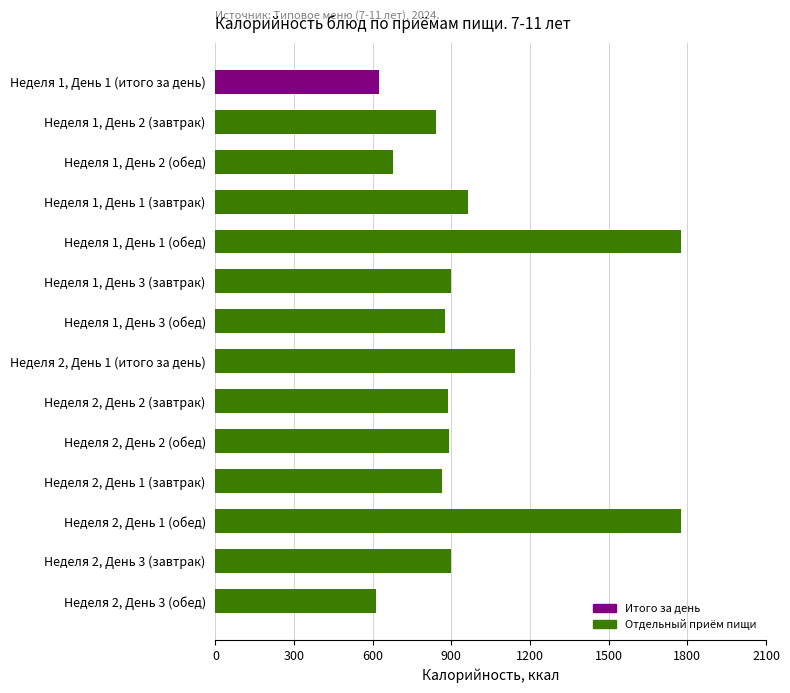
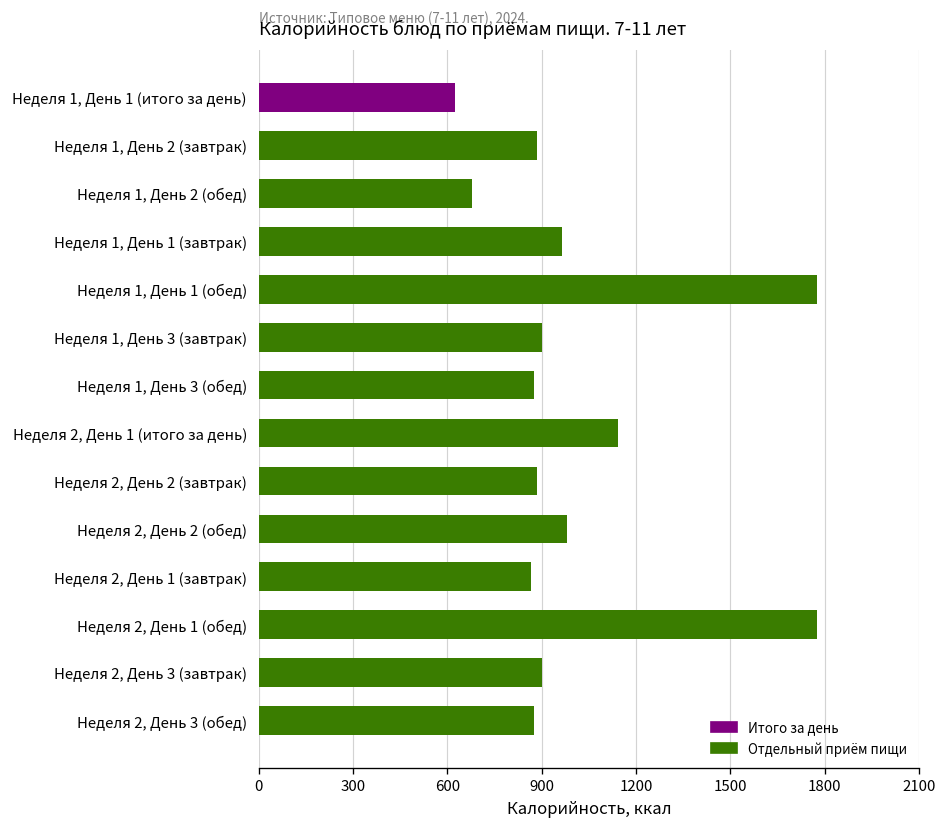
  {
    "Неделя 1, День 1 (итого за день)": 620,
-   "Неделя 1, День 2 (завтрак)": 840,
+   "Неделя 1, День 2 (завтрак)": 890,
    "Неделя 1, День 2 (обед)": 680,
    "Неделя 1, День 1 (завтрак)": 960,
    "Неделя 1, День 1 (обед)": 1770,
    "Неделя 1, День 3 (завтрак)": 900,
    "Неделя 1, День 3 (обед)": 870,
    "Неделя 2, День 1 (итого за день)": 1140,
    "Неделя 2, День 2 (завтрак)": 890,
-   "Неделя 2, День 2 (обед)": 890,
+   "Неделя 2, День 2 (обед)": 980,
    "Неделя 2, День 1 (завтрак)": 870,
    "Неделя 2, День 1 (обед)": 1770,
    "Неделя 2, День 3 (завтрак)": 900,
-   "Неделя 2, День 3 (обед)": 610
+   "Неделя 2, День 3 (обед)": 870
  }
